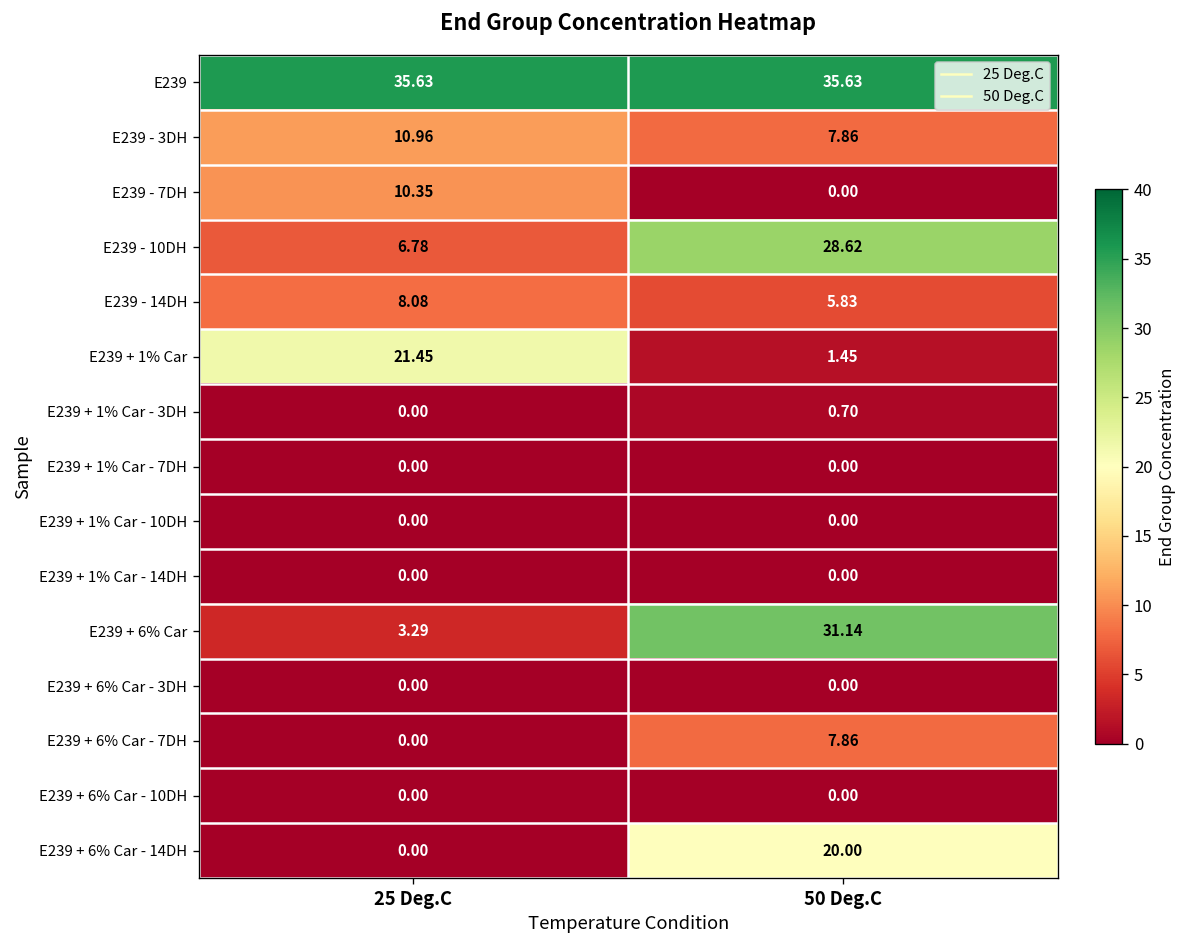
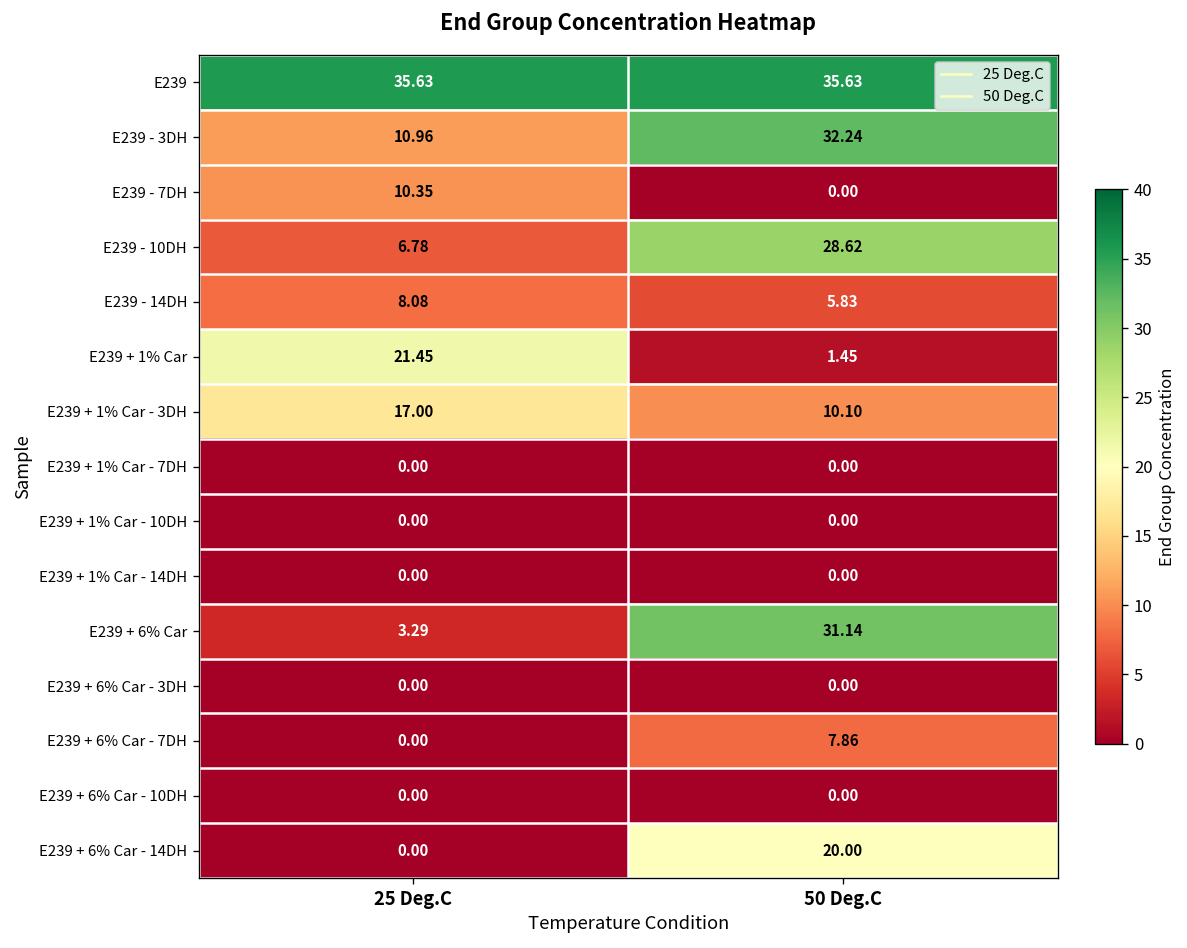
  {
    "E239": {
      "25 Deg.C": 35.63,
      "50 Deg.C": 35.63
    },
    "E239 - 3DH": {
      "25 Deg.C": 10.96,
-     "50 Deg.C": 7.86
+     "50 Deg.C": 32.24
    },
    "E239 - 7DH": {
      "25 Deg.C": 10.35,
      "50 Deg.C": 0.00
    },
    "E239 - 10DH": {
      "25 Deg.C": 6.78,
      "50 Deg.C": 28.62
    },
    "E239 - 14DH": {
      "25 Deg.C": 8.08,
      "50 Deg.C": 5.83
    },
    "E239 + 1% Car": {
      "25 Deg.C": 21.45,
      "50 Deg.C": 1.45
    },
    "E239 + 1% Car - 3DH": {
-     "25 Deg.C": 0.00,
-     "50 Deg.C": 0.70
+     "25 Deg.C": 17.00,
+     "50 Deg.C": 10.10
    },
    "E239 + 1% Car - 7DH": {
      "25 Deg.C": 0.00,
      "50 Deg.C": 0.00
    },
    "E239 + 1% Car - 10DH": {
      "25 Deg.C": 0.00,
      "50 Deg.C": 0.00
    },
    "E239 + 1% Car - 14DH": {
      "25 Deg.C": 0.00,
      "50 Deg.C": 0.00
    },
    "E239 + 6% Car": {
      "25 Deg.C": 3.29,
      "50 Deg.C": 31.14
    },
    "E239 + 6% Car - 3DH": {
      "25 Deg.C": 0.00,
      "50 Deg.C": 0.00
    },
    "E239 + 6% Car - 7DH": {
      "25 Deg.C": 0.00,
      "50 Deg.C": 7.86
    },
    "E239 + 6% Car - 10DH": {
      "25 Deg.C": 0.00,
      "50 Deg.C": 0.00
    },
    "E239 + 6% Car - 14DH": {
      "25 Deg.C": 0.00,
      "50 Deg.C": 20.00
    }
  }
